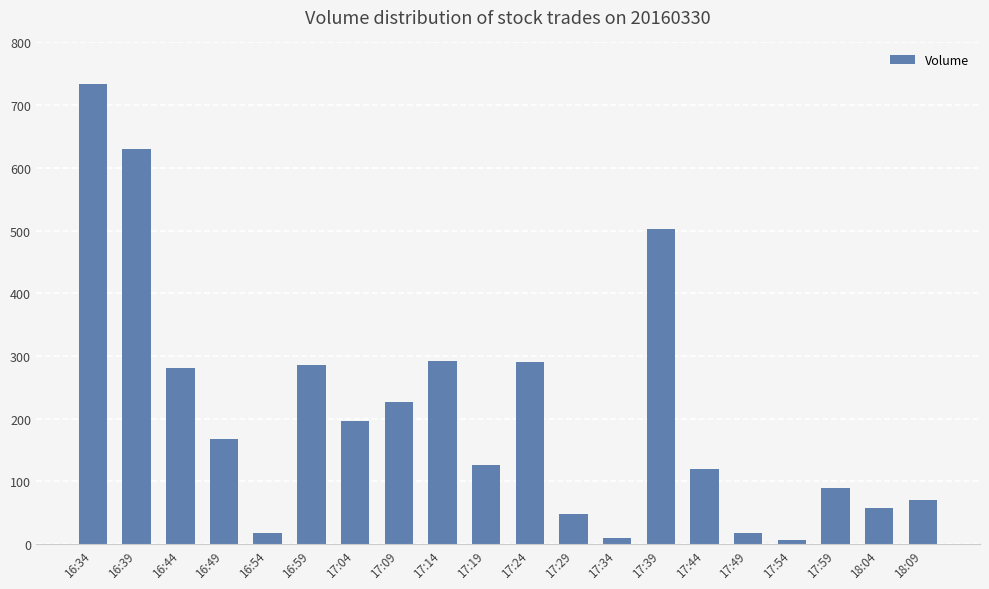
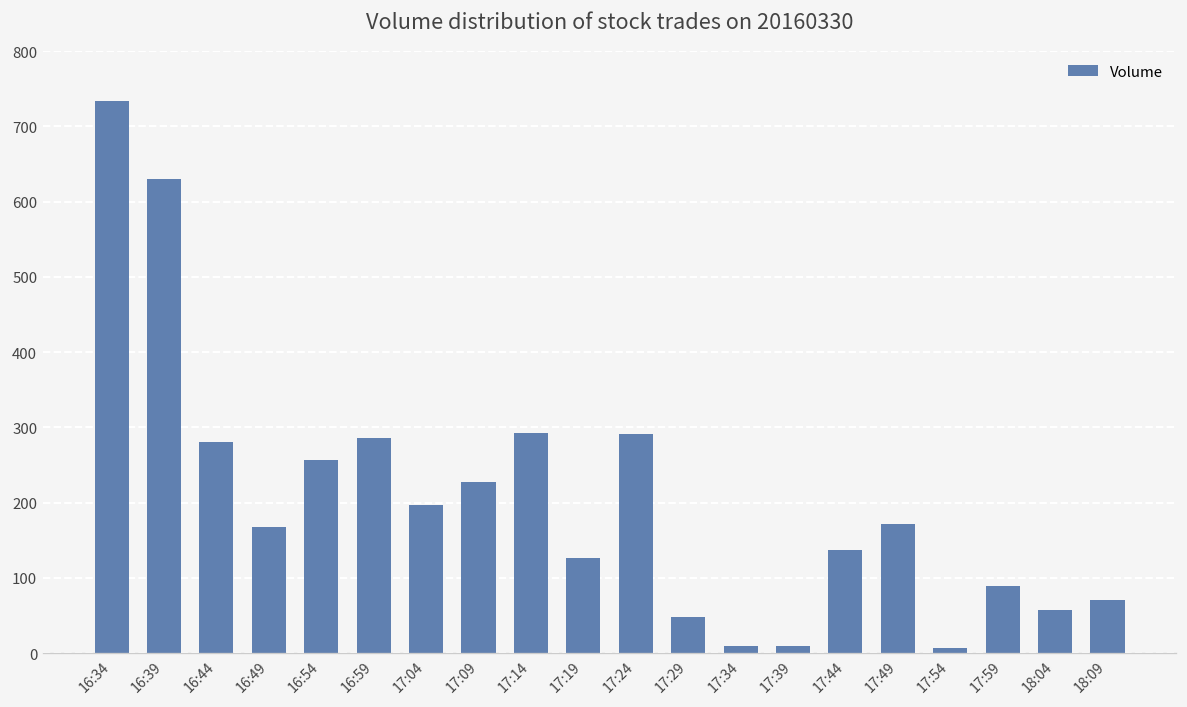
  {
    "16:34": 730,
    "16:39": 630,
    "16:44": 280,
    "16:49": 170,
-   "16:54": 20,
+   "16:54": 260,
    "16:59": 290,
    "17:04": 200,
    "17:09": 230,
    "17:14": 290,
    "17:19": 130,
    "17:24": 290,
    "17:29": 50,
    "17:34": 10,
-   "17:39": 500,
-   "17:44": 120,
-   "17:49": 20,
+   "17:39": 10,
+   "17:44": 140,
+   "17:49": 170,
    "17:54": 10,
    "17:59": 90,
    "18:04": 60,
    "18:09": 70
  }
